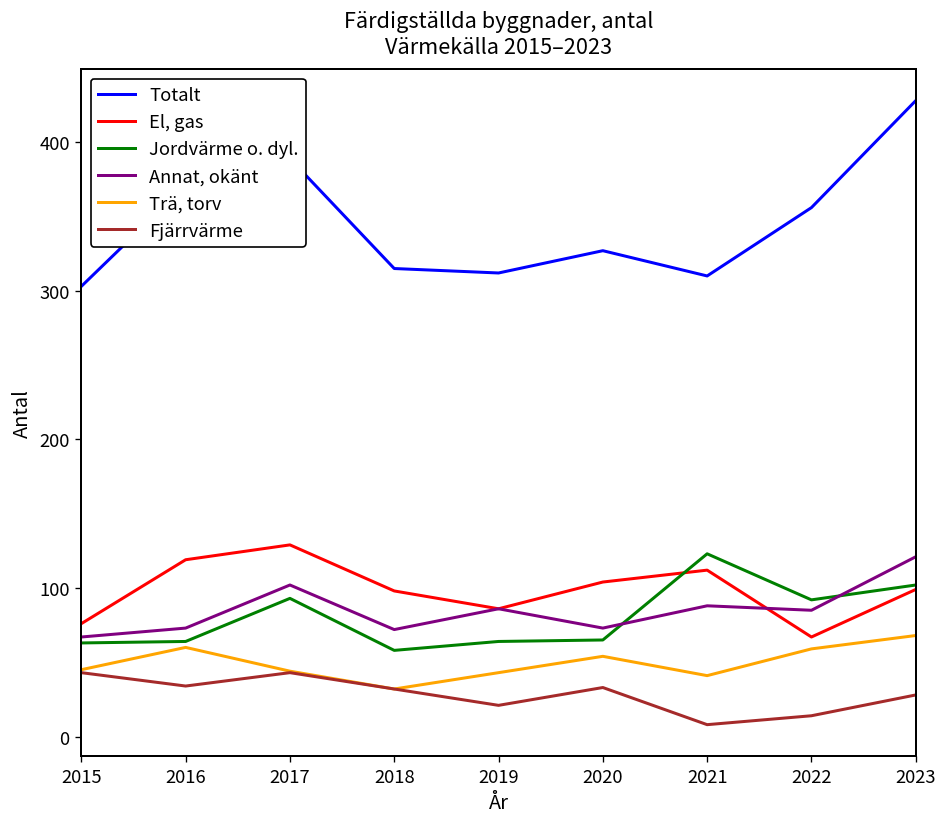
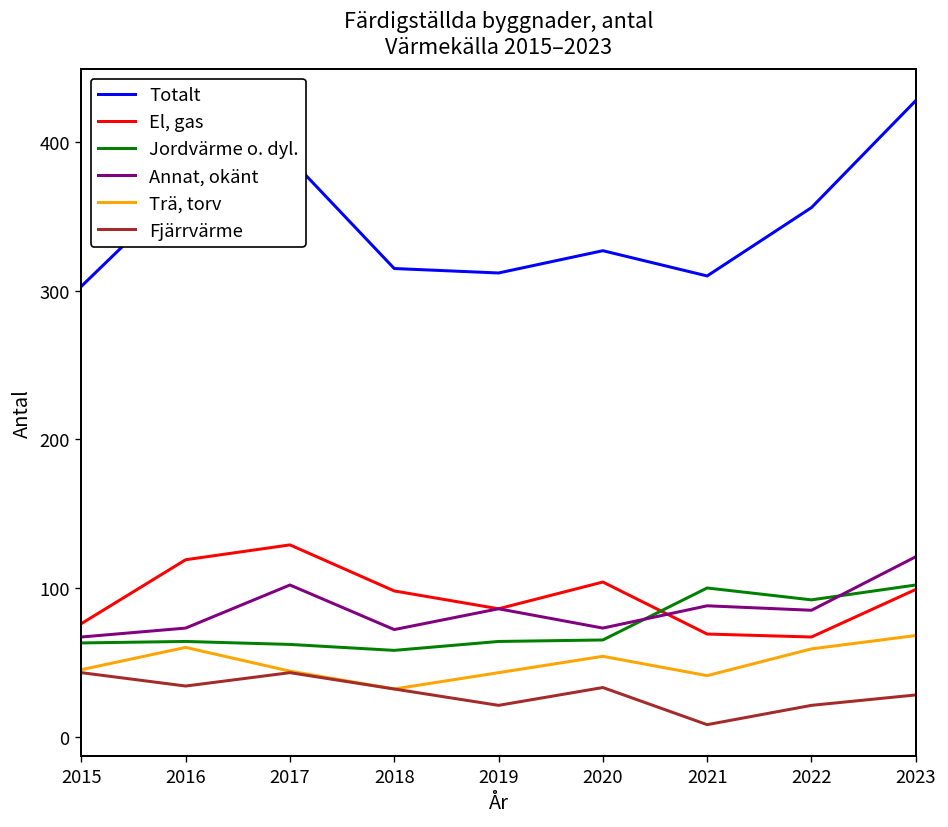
  {
    "Totalt": {
      "2015": 303,
      "2018": 315,
      "2019": 312,
      "2020": 327,
      "2021": 310,
      "2022": 356,
      "2023": 428
    },
    "El, gas": {
      "2015": 76,
      "2016": 119,
      "2017": 129,
      "2018": 98,
      "2020": 104,
-     "2021": 112,
+     "2021": 69,
      "2022": 67,
      "2023": 99
    },
    "Jordvärme o. dyl.": {
      "2015": 63,
      "2016": 64,
-     "2017": 93,
+     "2017": 62,
      "2018": 58,
      "2019": 64,
      "2020": 65,
-     "2021": 123,
+     "2021": 100,
      "2022": 92,
      "2023": 102
    },
    "Annat, okänt": {
      "2015": 67,
      "2016": 73,
      "2017": 102,
      "2018": 72,
      "2020": 73,
      "2021": 88,
      "2022": 85,
      "2023": 121
    },
    "Trä, torv": {
      "2016": 60,
      "2019": 43,
      "2020": 54,
      "2021": 41,
      "2022": 59,
      "2023": 68
    },
    "Fjärrvärme": {
      "2016": 34,
      "2019": 21,
      "2020": 33,
      "2021": 8,
-     "2022": 14,
+     "2022": 21,
      "2023": 28
    }
  }
